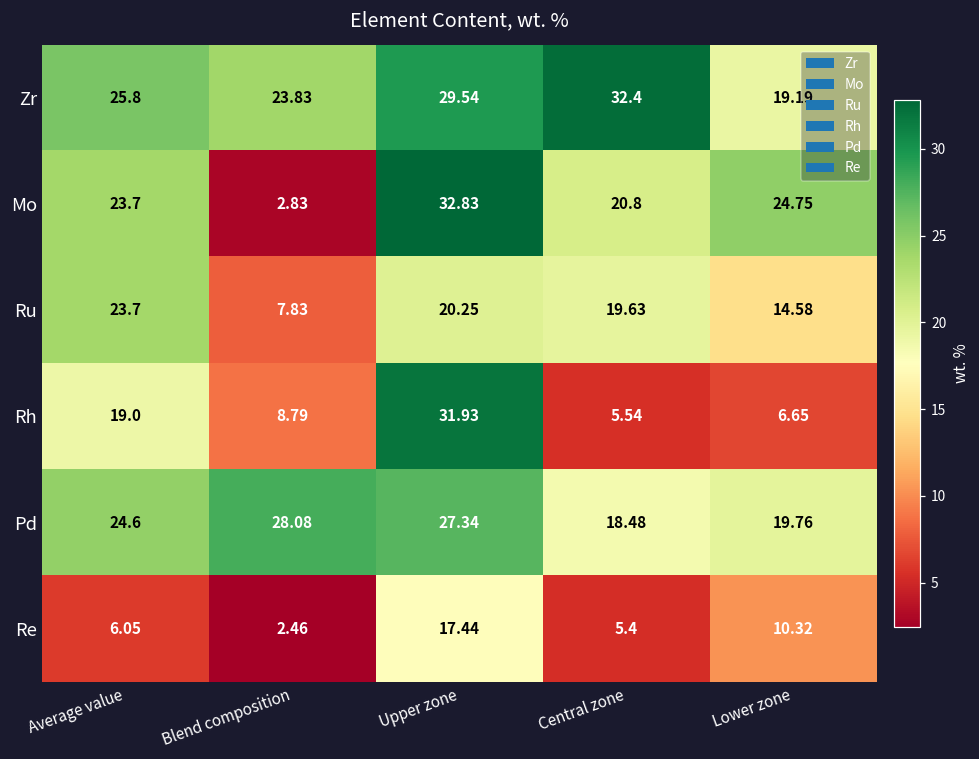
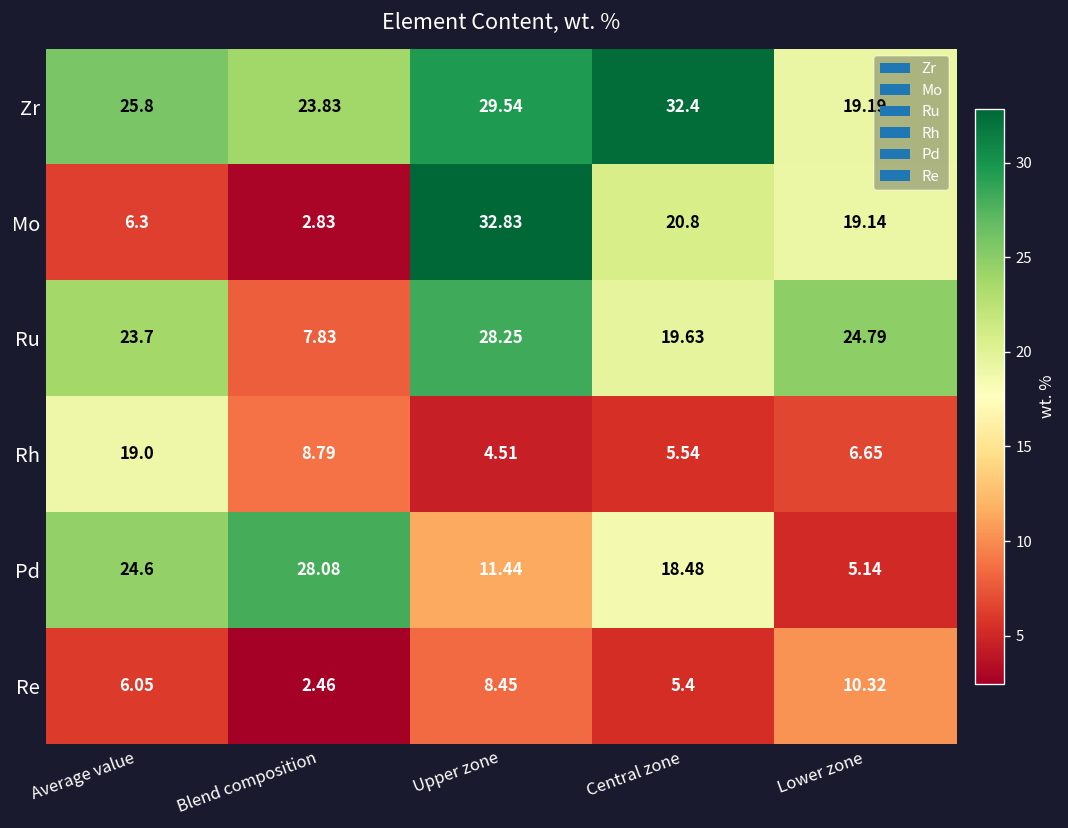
  {
    "Zr": {
      "Average value": 25.8,
      "Blend composition": 23.83,
      "Upper zone": 29.54,
      "Central zone": 32.4
    },
    "Mo": {
-     "Average value": 23.7,
+     "Average value": 6.3,
      "Blend composition": 2.83,
      "Upper zone": 32.83,
      "Central zone": 20.8,
-     "Lower zone": 24.75
+     "Lower zone": 19.14
    },
    "Ru": {
      "Average value": 23.7,
      "Blend composition": 7.83,
-     "Upper zone": 20.25,
+     "Upper zone": 28.25,
      "Central zone": 19.63,
-     "Lower zone": 14.58
+     "Lower zone": 24.79
    },
    "Rh": {
      "Average value": 19.0,
      "Blend composition": 8.79,
-     "Upper zone": 31.93,
+     "Upper zone": 4.51,
      "Central zone": 5.54,
      "Lower zone": 6.65
    },
    "Pd": {
      "Average value": 24.6,
      "Blend composition": 28.08,
-     "Upper zone": 27.34,
+     "Upper zone": 11.44,
      "Central zone": 18.48,
-     "Lower zone": 19.76
+     "Lower zone": 5.14
    },
    "Re": {
      "Average value": 6.05,
      "Blend composition": 2.46,
-     "Upper zone": 17.44,
+     "Upper zone": 8.45,
      "Central zone": 5.4,
      "Lower zone": 10.32
    }
  }
